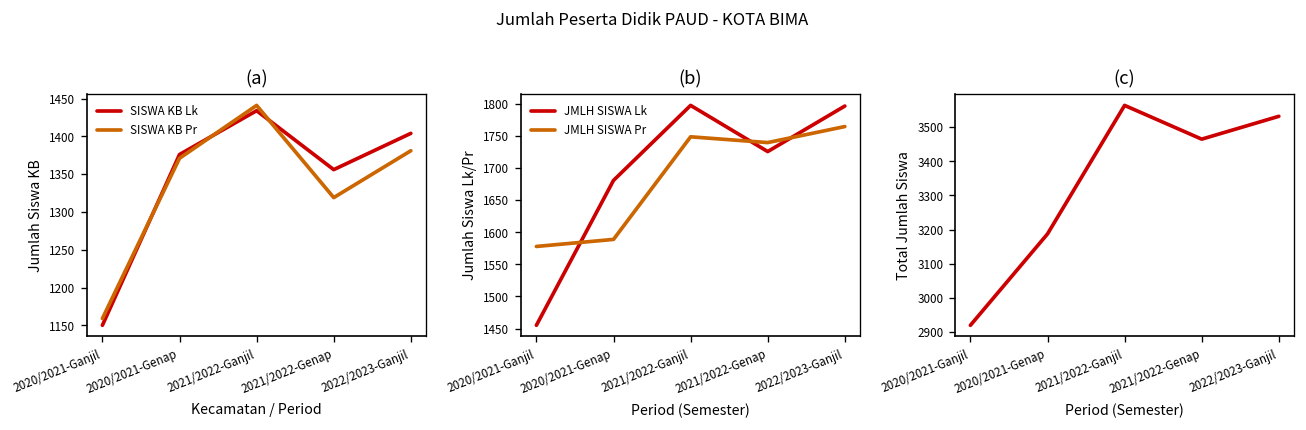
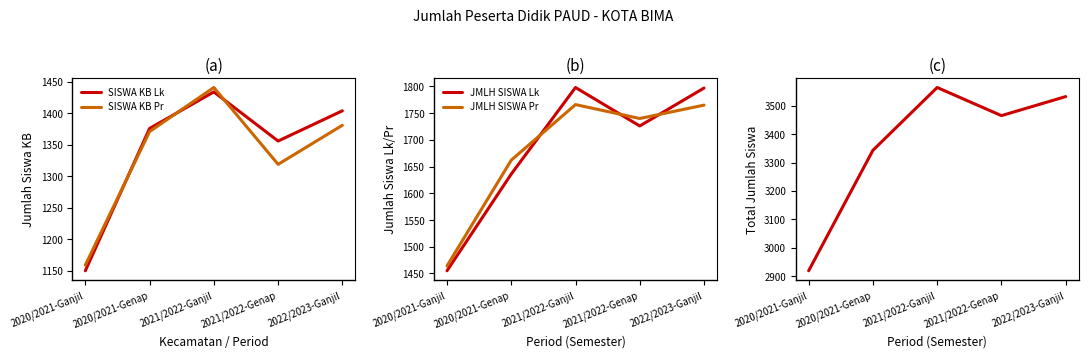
  {
    "(a)": {
      "SISWA KB Lk": {
        "2020/2021-Ganjil": 1150,
        "2020/2021-Genap": 1380,
        "2021/2022-Ganjil": 1430,
        "2021/2022-Genap": 1360,
        "2022/2023-Ganjil": 1400
      },
      "SISWA KB Pr": {
        "2020/2021-Ganjil": 1160,
        "2020/2021-Genap": 1370,
        "2021/2022-Ganjil": 1440,
        "2021/2022-Genap": 1320,
        "2022/2023-Ganjil": 1380
      }
    },
    "(b)": {
      "JMLH SISWA Lk": {
        "2020/2021-Ganjil": 1460,
-       "2020/2021-Genap": 1680,
+       "2020/2021-Genap": 1640,
        "2021/2022-Ganjil": 1800,
        "2021/2022-Genap": 1730,
        "2022/2023-Ganjil": 1800
      },
      "JMLH SISWA Pr": {
-       "2020/2021-Ganjil": 1580,
-       "2020/2021-Genap": 1590,
-       "2021/2022-Ganjil": 1750,
+       "2020/2021-Ganjil": 1460,
+       "2020/2021-Genap": 1660,
+       "2021/2022-Ganjil": 1770,
        "2021/2022-Genap": 1740,
        "2022/2023-Ganjil": 1770
      }
    },
    "(c)": {
      "2020/2021-Ganjil": 2920,
-     "2020/2021-Genap": 3190,
+     "2020/2021-Genap": 3340,
      "2021/2022-Ganjil": 3560,
      "2021/2022-Genap": 3470,
      "2022/2023-Ganjil": 3530
    }
  }
